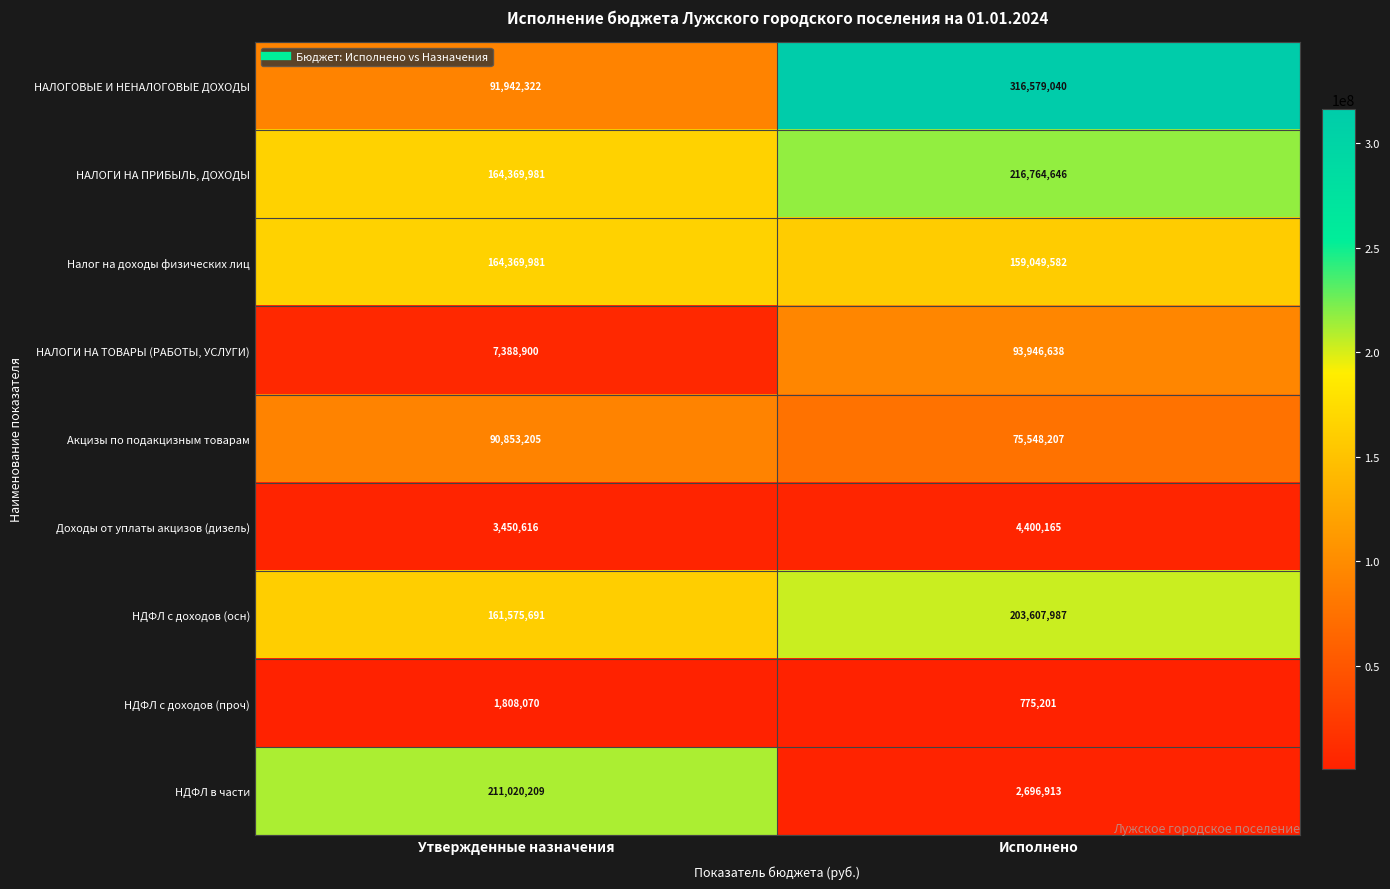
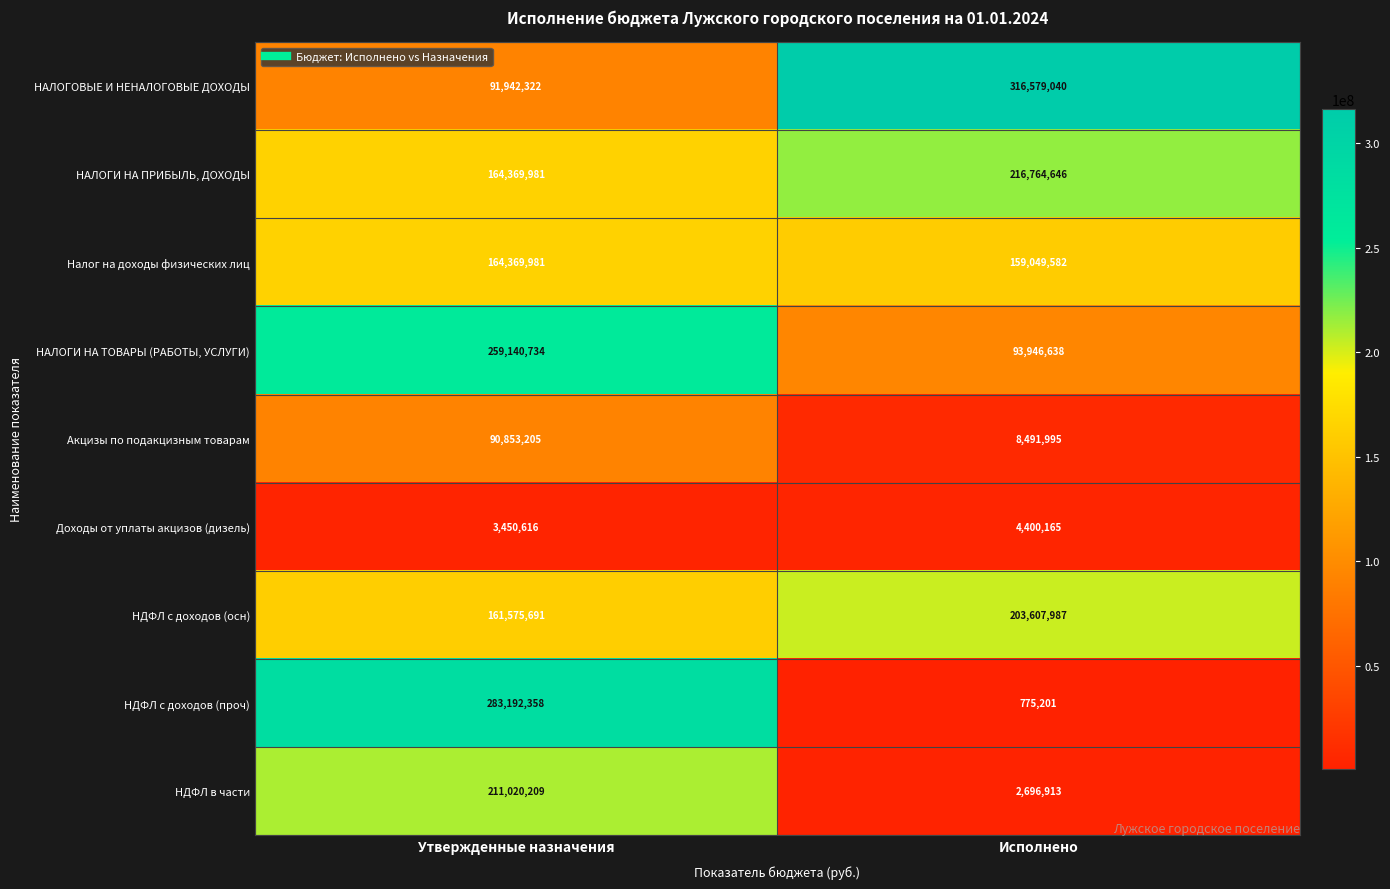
  {
    "НАЛОГОВЫЕ И НЕНАЛОГОВЫЕ ДОХОДЫ": {
      "Утвержденные назначения": "91,942,322",
      "Исполнено": "316,579,040"
    },
    "НАЛОГИ НА ПРИБЫЛЬ, ДОХОДЫ": {
      "Утвержденные назначения": "164,369,981",
      "Исполнено": "216,764,646"
    },
    "Налог на доходы физических лиц": {
      "Утвержденные назначения": "164,369,981",
      "Исполнено": "159,049,582"
    },
    "НАЛОГИ НА ТОВАРЫ (РАБОТЫ, УСЛУГИ)": {
-     "Утвержденные назначения": "7,388,900",
+     "Утвержденные назначения": "259,140,734",
      "Исполнено": "93,946,638"
    },
    "Акцизы по подакцизным товарам": {
      "Утвержденные назначения": "90,853,205",
-     "Исполнено": "75,548,207"
+     "Исполнено": "8,491,995"
    },
    "Доходы от уплаты акцизов (дизель)": {
      "Утвержденные назначения": "3,450,616",
      "Исполнено": "4,400,165"
    },
    "НДФЛ с доходов (осн)": {
      "Утвержденные назначения": "161,575,691",
      "Исполнено": "203,607,987"
    },
    "НДФЛ с доходов (проч)": {
-     "Утвержденные назначения": "1,808,070",
+     "Утвержденные назначения": "283,192,358",
      "Исполнено": "775,201"
    },
    "НДФЛ в части": {
      "Утвержденные назначения": "211,020,209"
    }
  }
